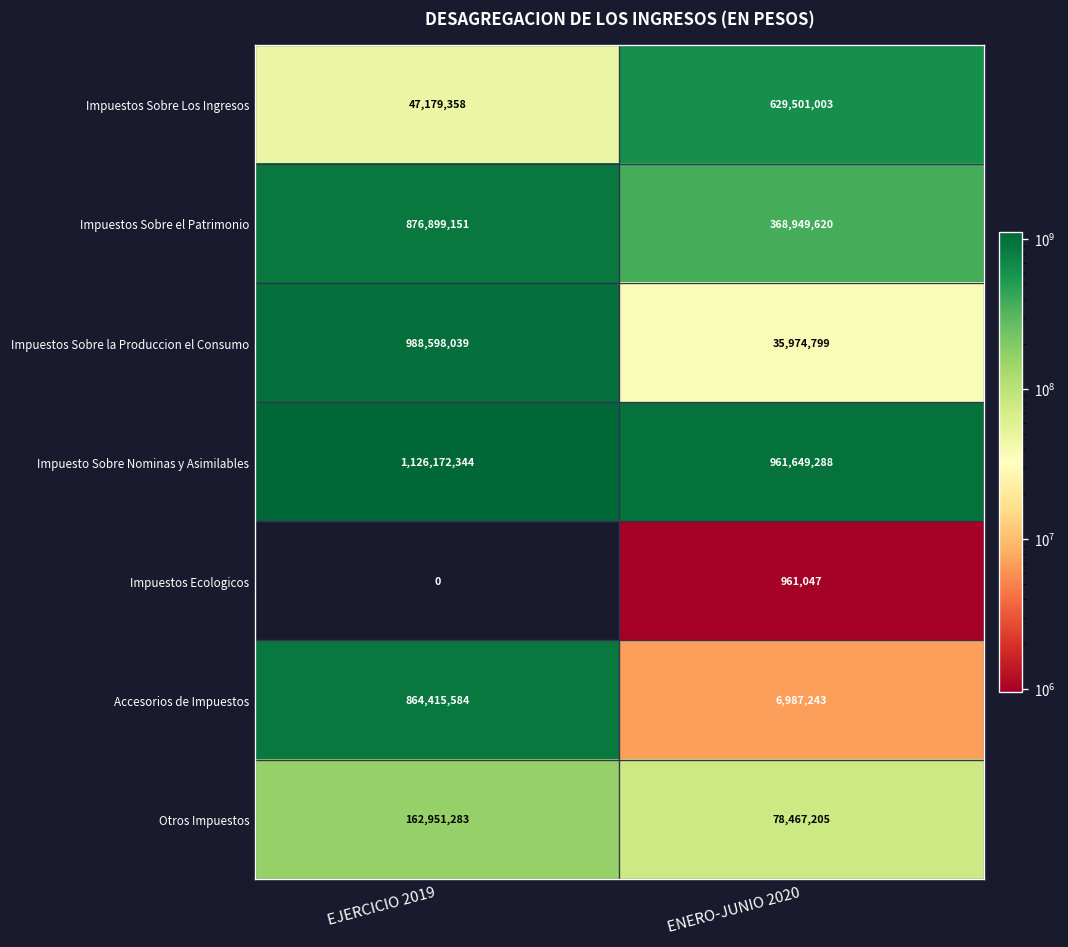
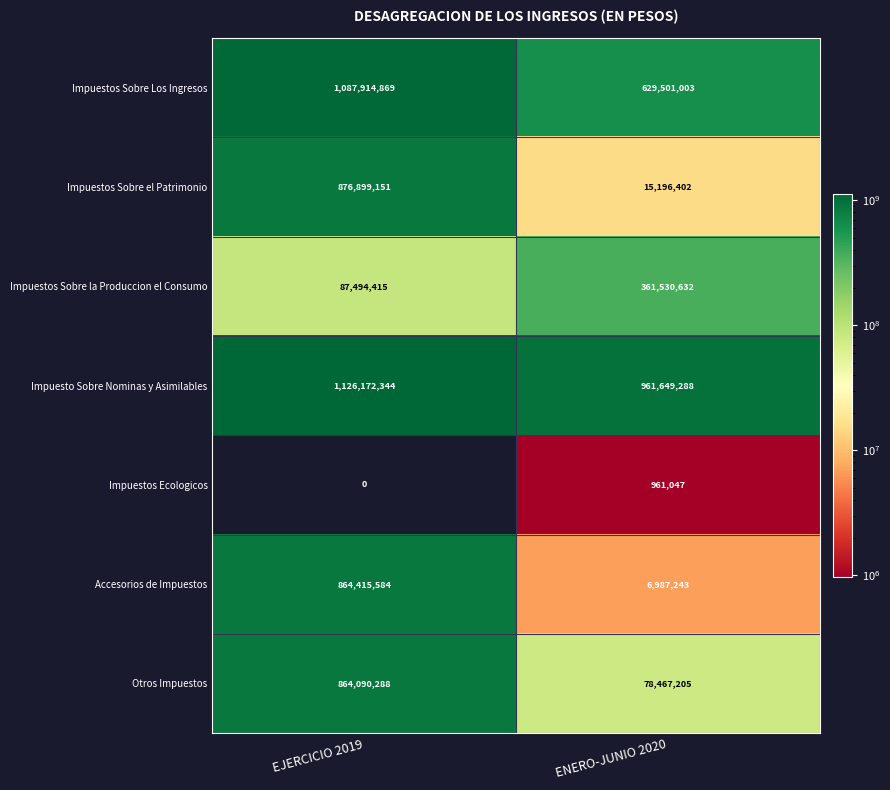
  {
    "Impuestos Sobre Los Ingresos": {
-     "EJERCICIO 2019": "47,179,358",
+     "EJERCICIO 2019": "1,087,914,869",
      "ENERO-JUNIO 2020": "629,501,003"
    },
    "Impuestos Sobre el Patrimonio": {
      "EJERCICIO 2019": "876,899,151",
-     "ENERO-JUNIO 2020": "368,949,620"
+     "ENERO-JUNIO 2020": "15,196,402"
    },
    "Impuestos Sobre la Produccion el Consumo": {
-     "EJERCICIO 2019": "988,598,039",
-     "ENERO-JUNIO 2020": "35,974,799"
+     "EJERCICIO 2019": "87,494,415",
+     "ENERO-JUNIO 2020": "361,530,632"
    },
    "Impuesto Sobre Nominas y Asimilables": {
      "EJERCICIO 2019": "1,126,172,344",
      "ENERO-JUNIO 2020": "961,649,288"
    },
    "Impuestos Ecologicos": {
      "EJERCICIO 2019": "0",
      "ENERO-JUNIO 2020": "961,047"
    },
    "Accesorios de Impuestos": {
      "EJERCICIO 2019": "864,415,584",
      "ENERO-JUNIO 2020": "6,987,243"
    },
    "Otros Impuestos": {
-     "EJERCICIO 2019": "162,951,283",
+     "EJERCICIO 2019": "864,090,288",
      "ENERO-JUNIO 2020": "78,467,205"
    }
  }
